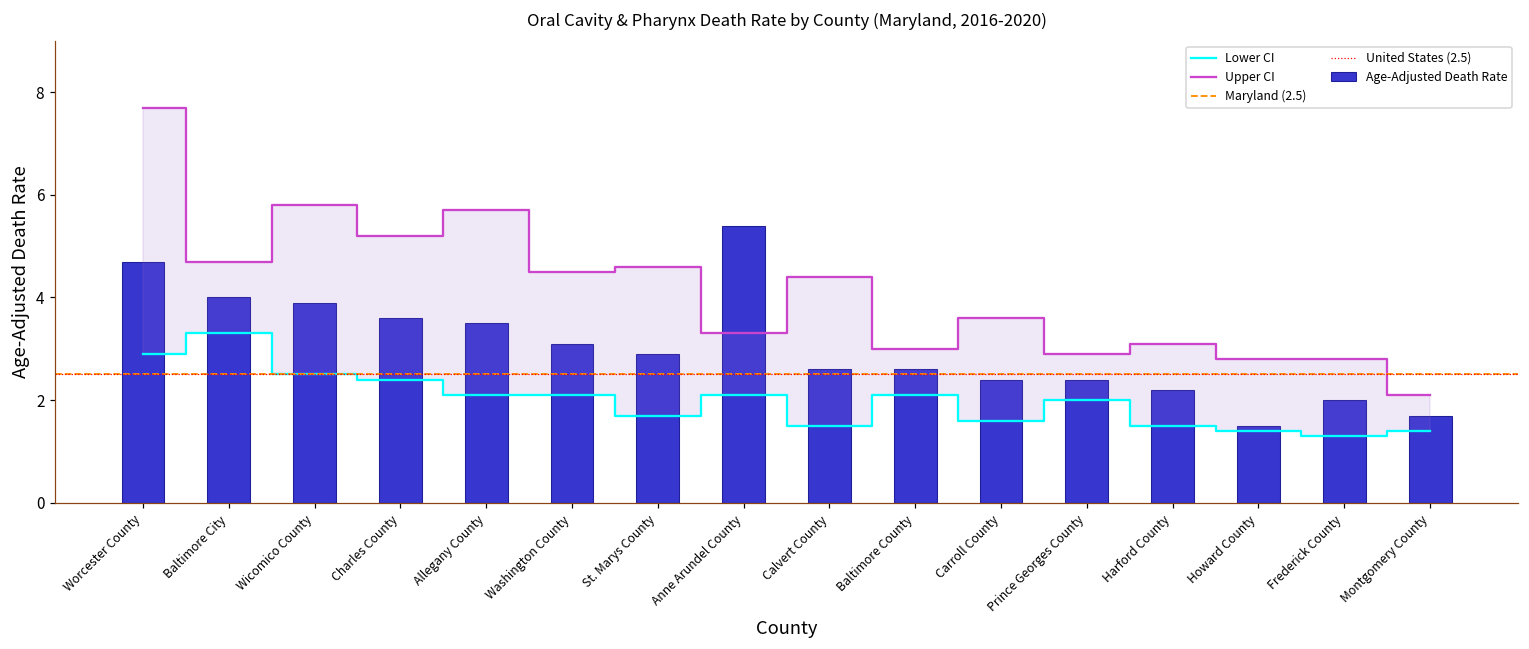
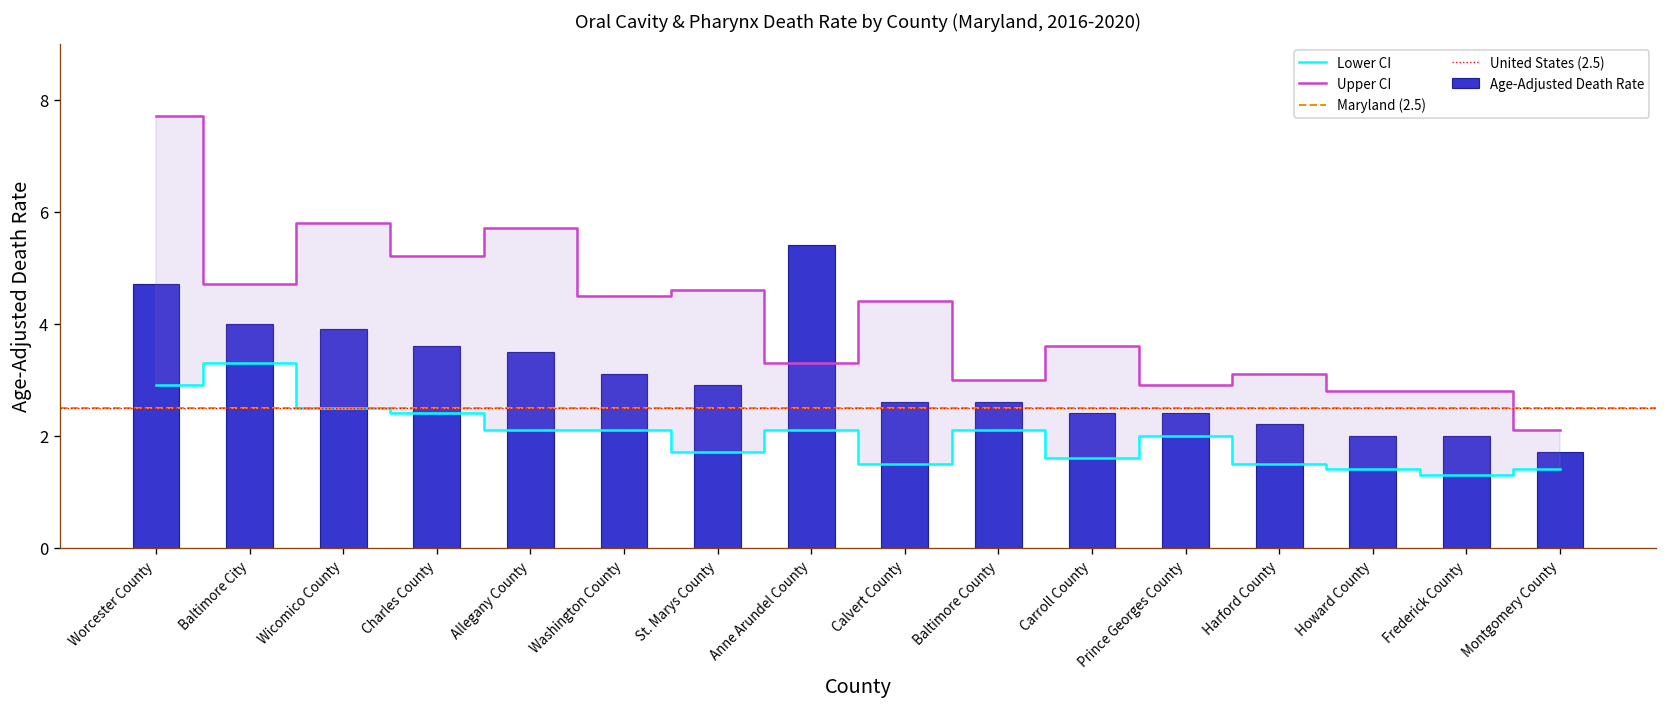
  {
    "Lower CI": {
      "Worcester County": 2.9,
      "Baltimore City": 3.3,
      "Wicomico County": 2.5,
      "Charles County": 2.4,
      "Allegany County": 2.1,
      "Washington County": 2.1,
      "St. Marys County": 1.7,
      "Anne Arundel County": 2.1,
      "Calvert County": 1.5,
      "Baltimore County": 2.1,
      "Carroll County": 1.6,
      "Prince Georges County": 2.0,
      "Harford County": 1.5,
      "Howard County": 1.4,
      "Frederick County": 1.3,
      "Montgomery County": 1.4
    },
    "Age-Adjusted Death Rate": {
      "Worcester County": 4.7,
      "Baltimore City": 4.0,
      "Wicomico County": 3.9,
      "Charles County": 3.6,
      "Allegany County": 3.5,
      "Washington County": 3.1,
      "St. Marys County": 2.9,
      "Anne Arundel County": 5.4,
      "Calvert County": 2.6,
      "Baltimore County": 2.6,
      "Carroll County": 2.4,
      "Prince Georges County": 2.4,
      "Harford County": 2.2,
-     "Howard County": 1.5,
+     "Howard County": 2.0,
      "Frederick County": 2.0,
      "Montgomery County": 1.7
    },
    "Upper CI": {
      "Baltimore City": 4.7,
      "Wicomico County": 5.8,
      "Charles County": 5.2,
      "Allegany County": 5.7,
      "Washington County": 4.5,
      "St. Marys County": 4.6,
      "Anne Arundel County": 3.3,
      "Calvert County": 4.4,
      "Baltimore County": 3.0,
      "Carroll County": 3.6,
      "Prince Georges County": 2.9,
      "Harford County": 3.1,
      "Howard County": 2.8,
      "Frederick County": 2.8
    }
  }
